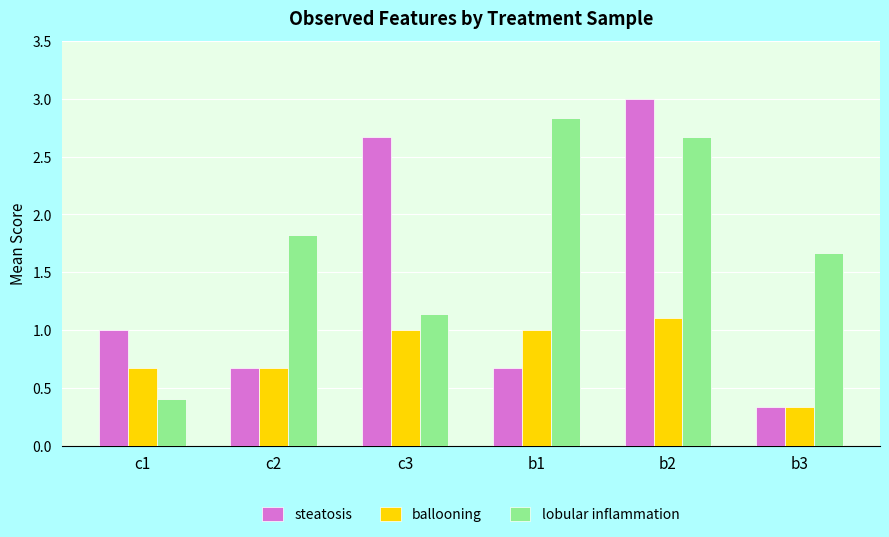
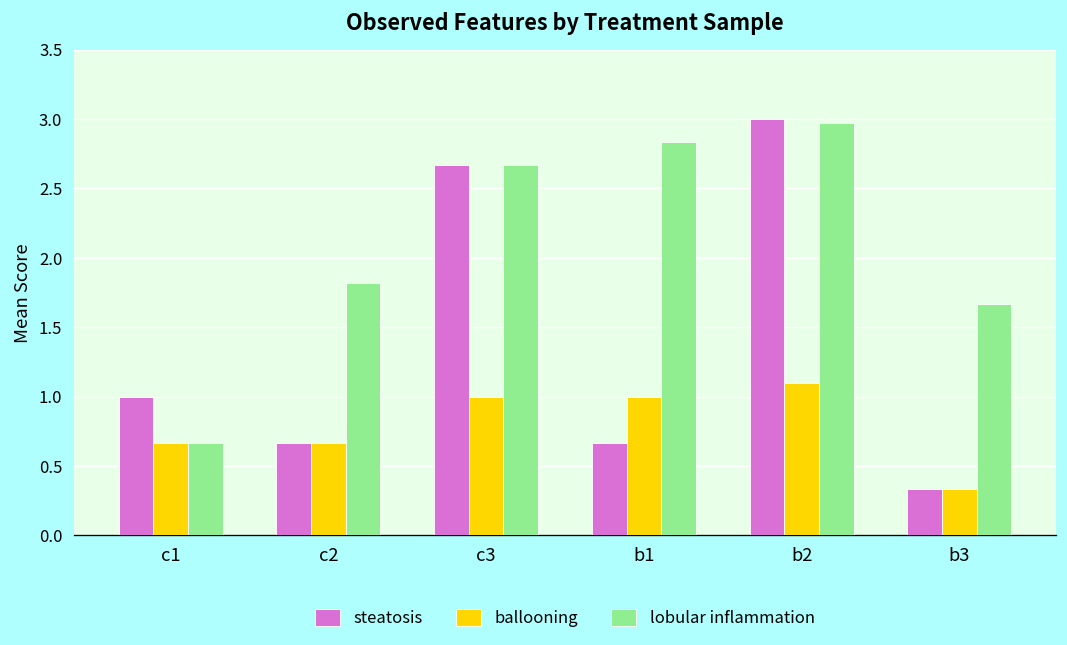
  {
    "steatosis": {
      "c1": 1.00,
      "c2": 0.67,
      "c3": 2.67,
      "b1": 0.67,
      "b2": 3.00,
      "b3": 0.33
    },
    "ballooning": {
      "c1": 0.67,
      "c2": 0.67,
      "c3": 1.00,
      "b1": 1.00,
      "b2": 1.10,
      "b3": 0.33
    },
    "lobular inflammation": {
-     "c1": 0.41,
+     "c1": 0.67,
      "c2": 1.82,
-     "c3": 1.14,
+     "c3": 2.67,
      "b1": 2.83,
-     "b2": 2.67,
+     "b2": 2.97,
      "b3": 1.67
    }
  }
